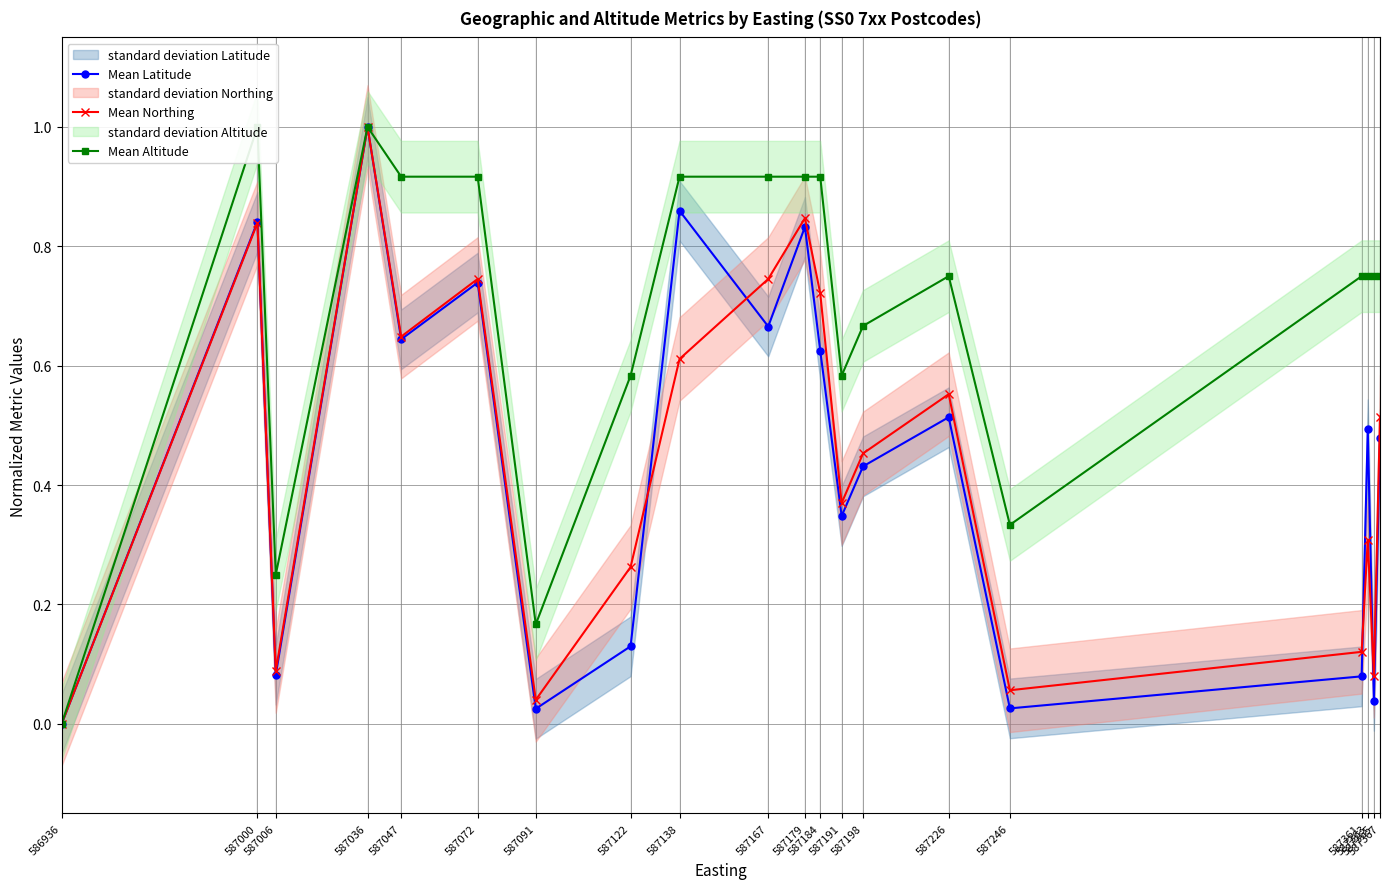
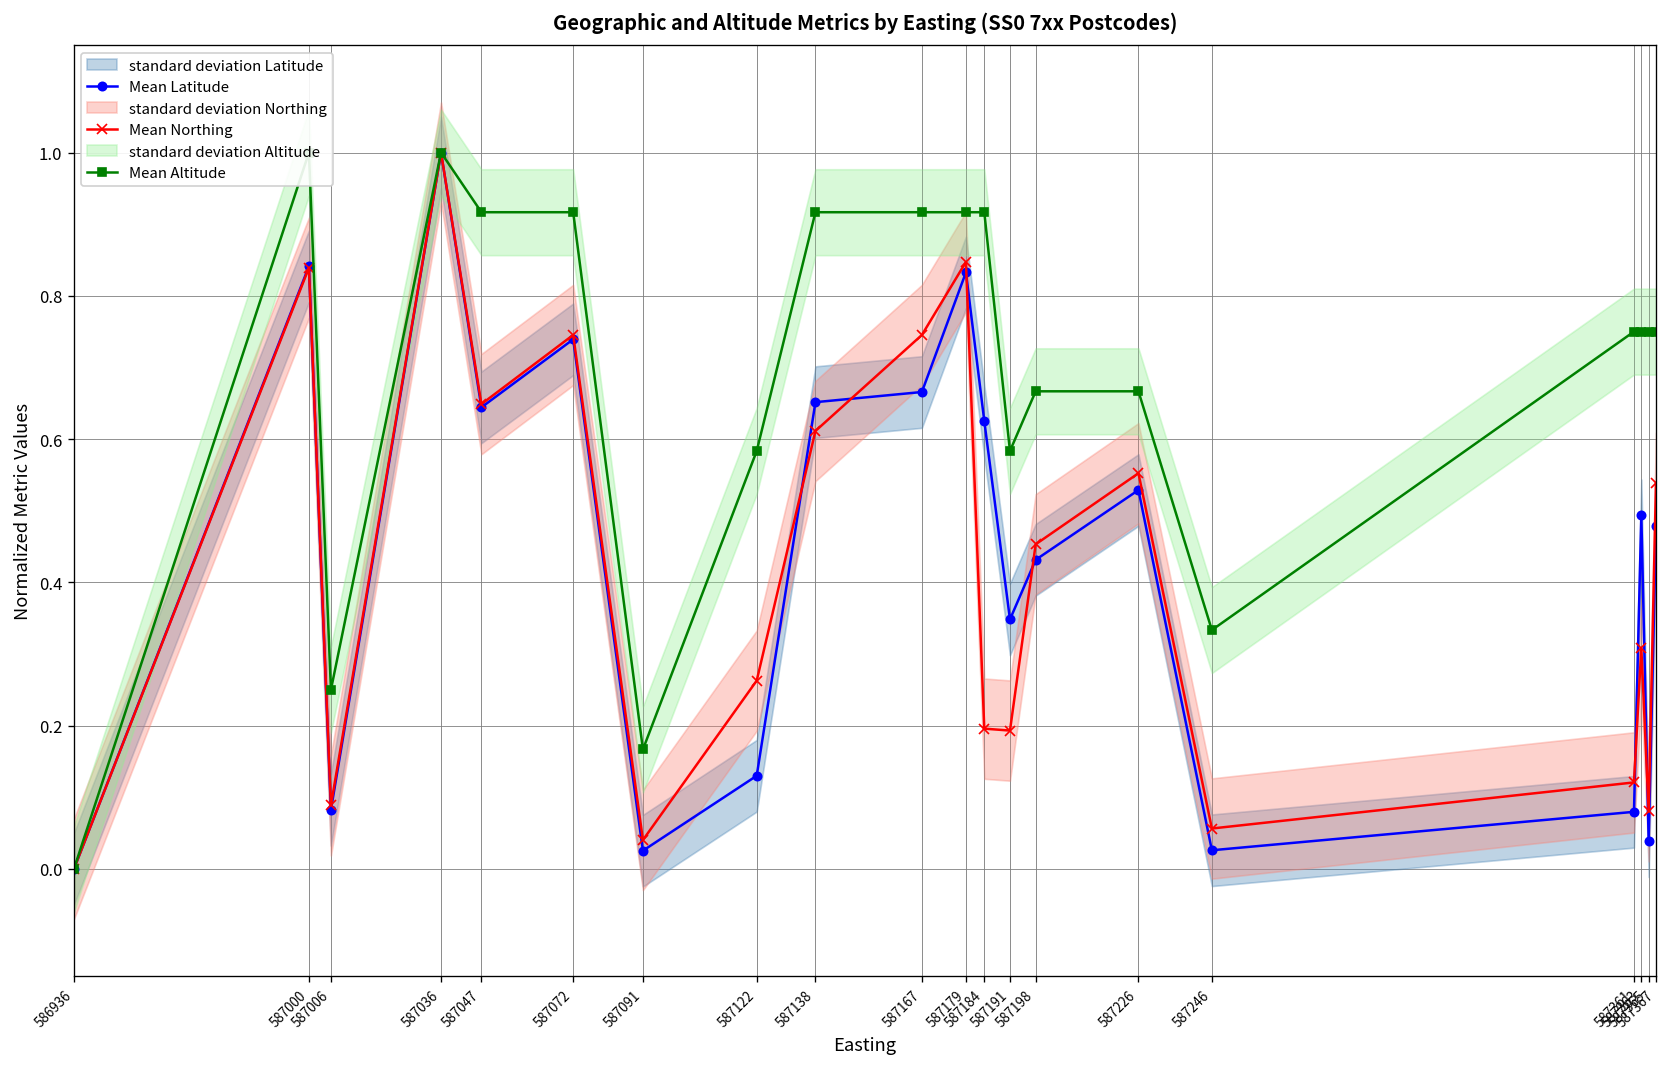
  {
    "Mean Latitude": {
      "587006": 0.08,
      "587047": 0.64,
      "587072": 0.74,
      "587091": 0.03,
      "587122": 0.13,
-     "587138": 0.86,
+     "587138": 0.65,
      "587167": 0.67,
      "587179": 0.83,
      "587184": 0.63,
      "587191": 0.35,
      "587198": 0.43,
-     "587226": 0.51,
+     "587226": 0.53,
      "587246": 0.03,
      "587361": 0.08,
      "587363": 0.49,
      "587365": 0.04,
      "587367": 0.48
    },
    "Mean Northing": {
      "587006": 0.09,
      "587047": 0.65,
      "587072": 0.75,
      "587091": 0.04,
      "587122": 0.26,
      "587138": 0.61,
      "587167": 0.75,
      "587179": 0.85,
-     "587184": 0.72,
-     "587191": 0.37,
+     "587184": 0.20,
+     "587191": 0.19,
      "587198": 0.45,
      "587226": 0.55,
      "587246": 0.06,
      "587361": 0.12,
      "587363": 0.31,
      "587365": 0.08,
-     "587367": 0.51
+     "587367": 0.54
    },
    "Mean Altitude": {
      "587006": 0.25,
      "587047": 0.92,
      "587072": 0.92,
      "587091": 0.17,
      "587122": 0.58,
      "587138": 0.92,
      "587167": 0.92,
      "587184": 0.92,
      "587191": 0.58,
      "587198": 0.67,
-     "587226": 0.75,
+     "587226": 0.67,
      "587246": 0.33,
      "587361": 0.75,
      "587363": 0.75,
      "587365": 0.75,
      "587367": 0.75
    }
  }
